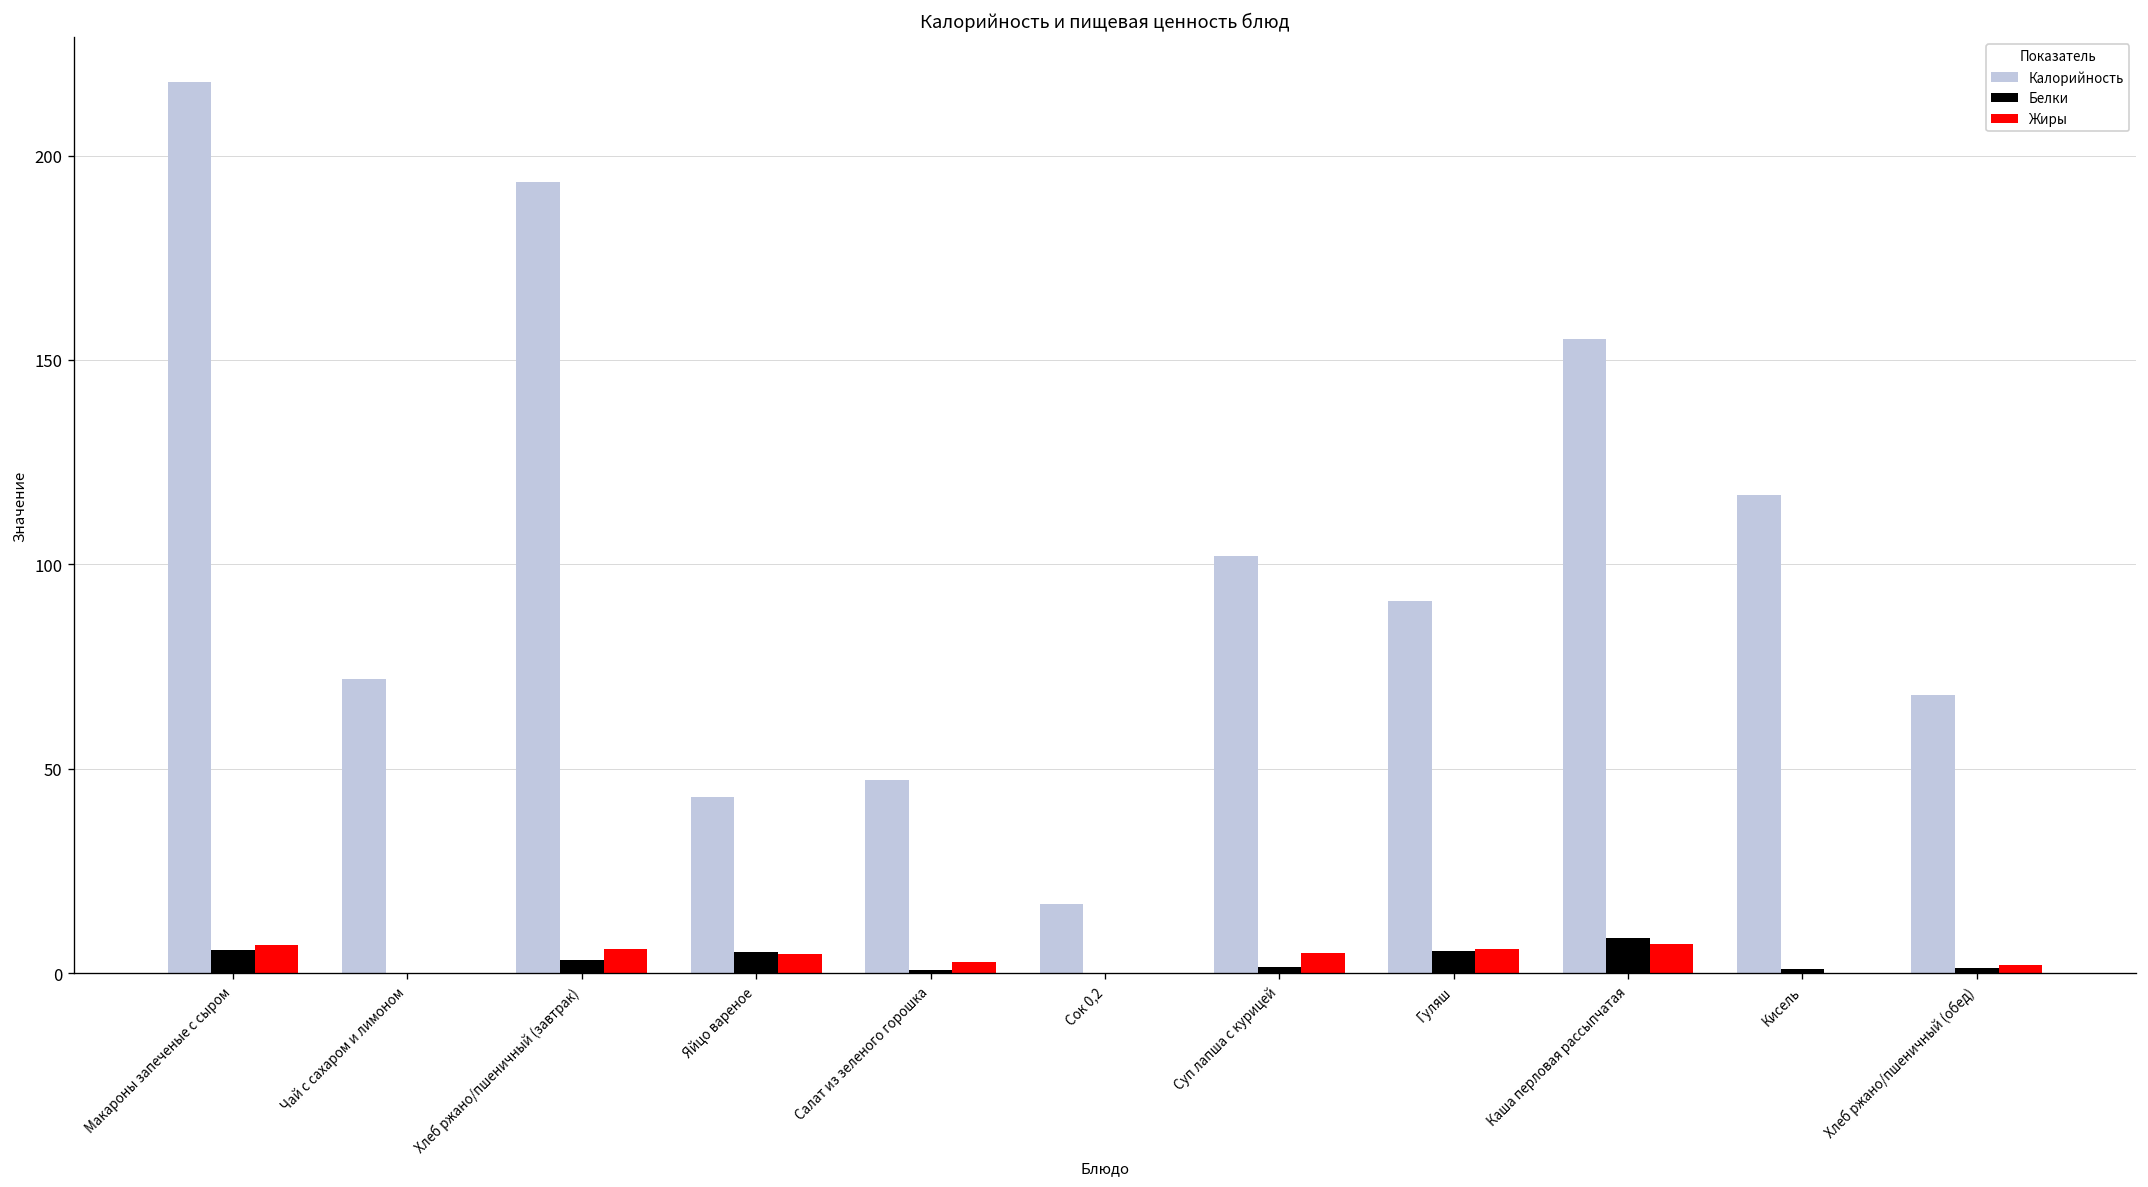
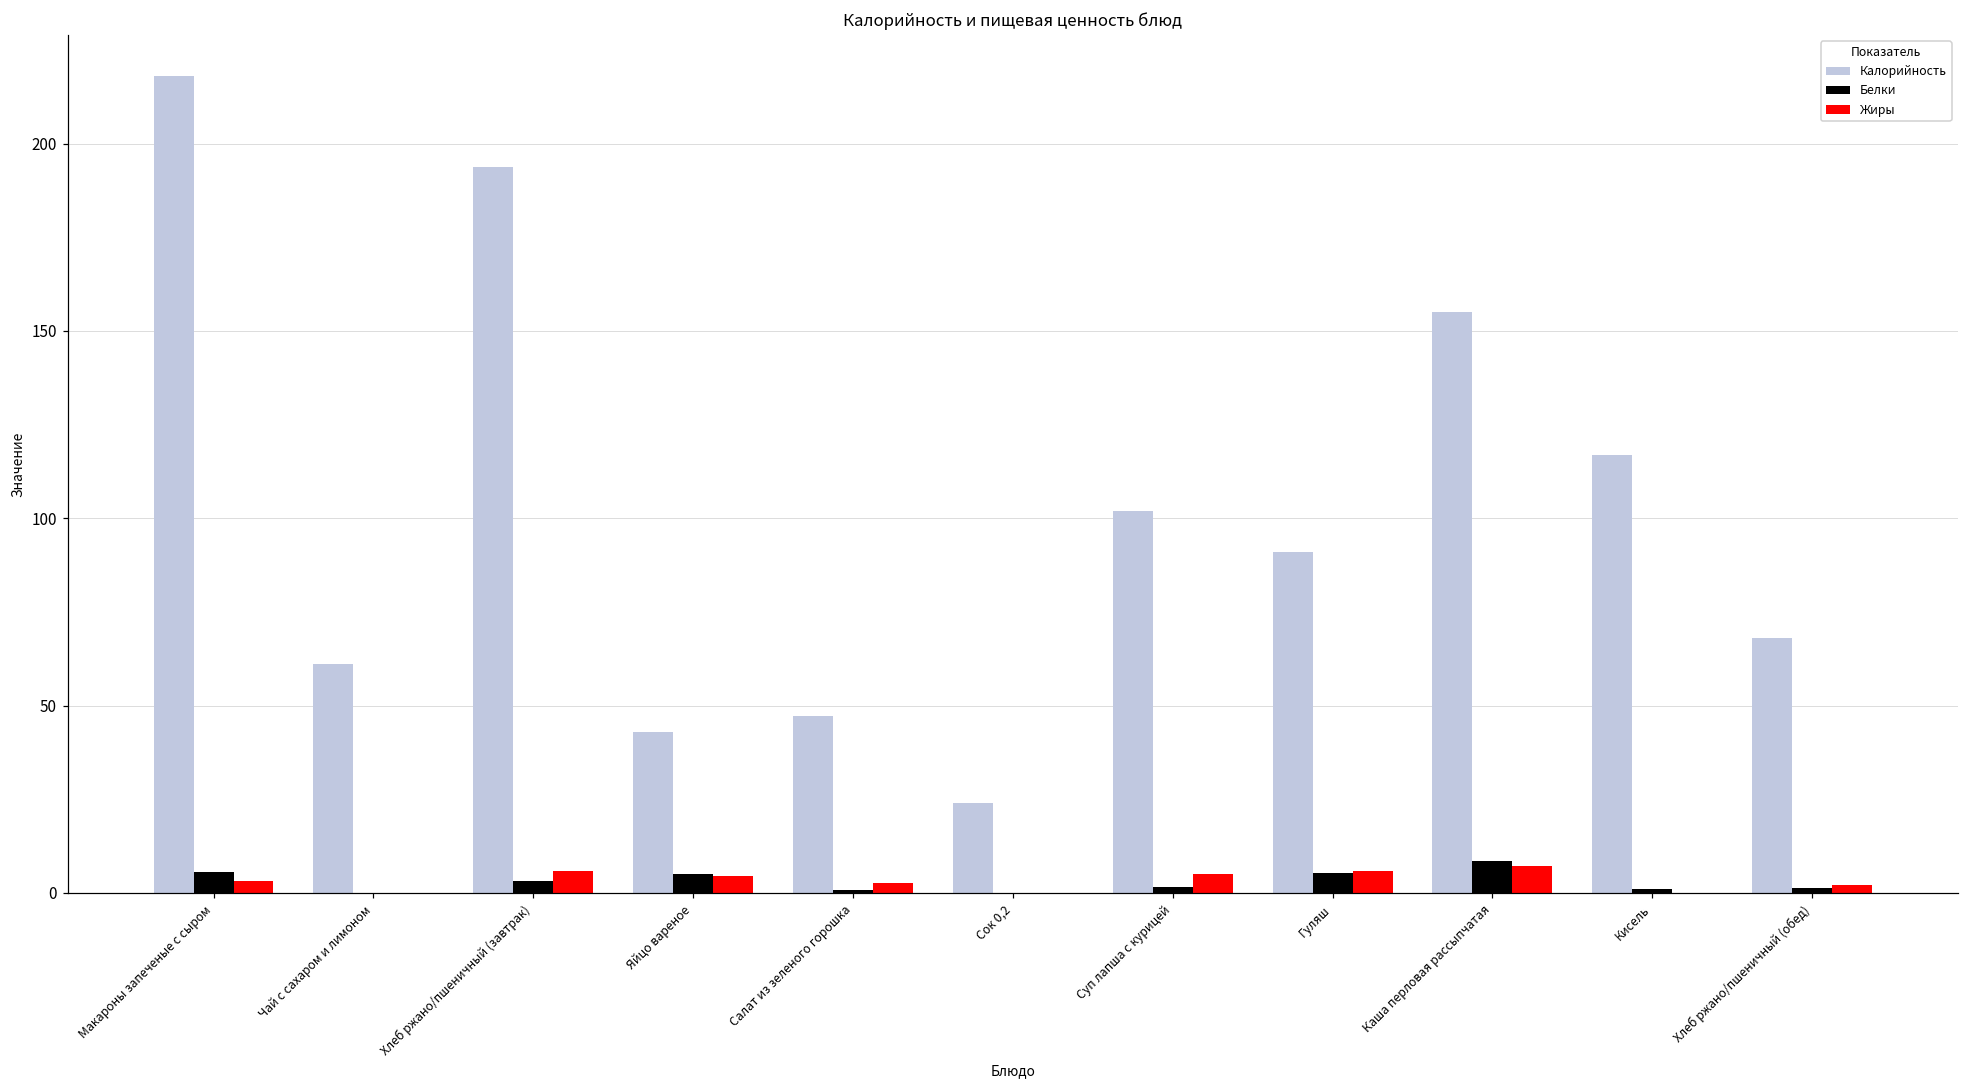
  {
    "Калорийность": {
      "Макароны запеченые с сыром": 218,
-     "Чай с сахаром и лимоном": 72,
+     "Чай с сахаром и лимоном": 61,
      "Хлеб ржано/пшеничный (завтрак)": 194,
      "Яйцо вареное": 43,
      "Салат из зеленого горошка": 47,
-     "Сок 0,2": 17,
+     "Сок 0,2": 24,
      "Суп лапша с курицей": 102,
      "Гуляш": 91,
      "Каша перловая рассыпчатая": 155,
      "Кисель": 117,
      "Хлеб ржано/пшеничный (обед)": 68
    },
    "Белки": {
      "Макароны запеченые с сыром": 6,
      "Хлеб ржано/пшеничный (завтрак)": 3,
      "Яйцо вареное": 5,
      "Салат из зеленого горошка": 1,
      "Сок 0,2": 0,
      "Суп лапша с курицей": 2,
      "Гуляш": 5,
      "Каша перловая рассыпчатая": 9,
      "Кисель": 1,
      "Хлеб ржано/пшеничный (обед)": 1
    },
    "Жиры": {
-     "Макароны запеченые с сыром": 7,
+     "Макароны запеченые с сыром": 3,
      "Хлеб ржано/пшеничный (завтрак)": 6,
      "Яйцо вареное": 5,
      "Салат из зеленого горошка": 3,
      "Сок 0,2": 0,
      "Суп лапша с курицей": 5,
      "Гуляш": 6,
      "Каша перловая рассыпчатая": 7,
      "Кисель": 0,
      "Хлеб ржано/пшеничный (обед)": 2
    }
  }
